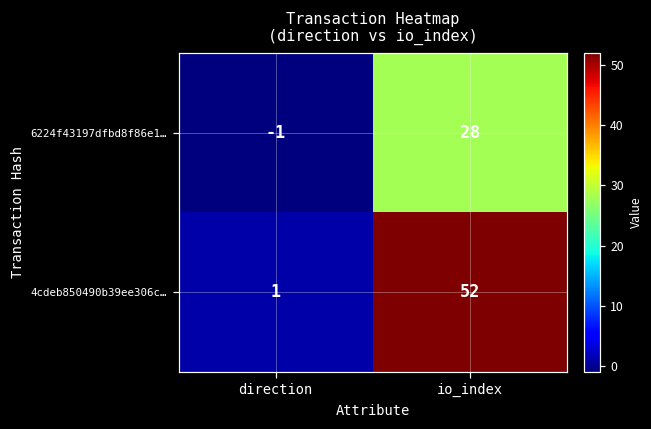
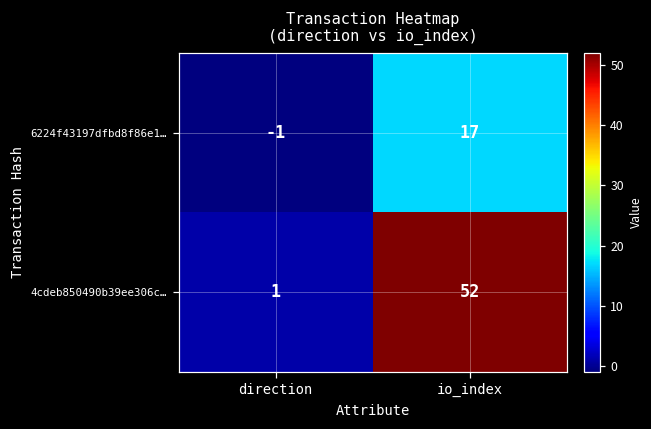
  {
    "6224f43197dfbd8f86e1…": {
      "direction": -1,
-     "io_index": 28
+     "io_index": 17
    },
    "4cdeb850490b39ee306c…": {
      "direction": 1,
      "io_index": 52
    }
  }
